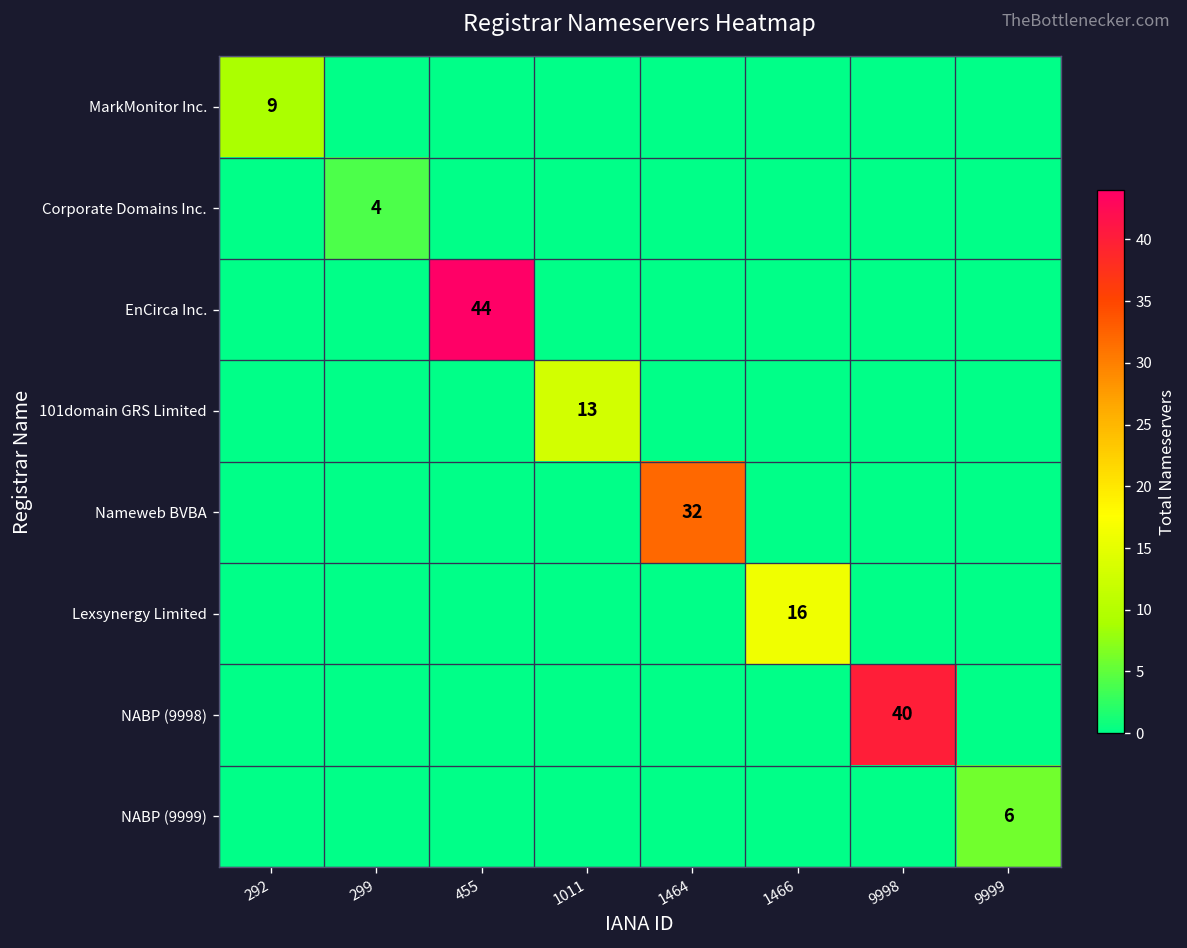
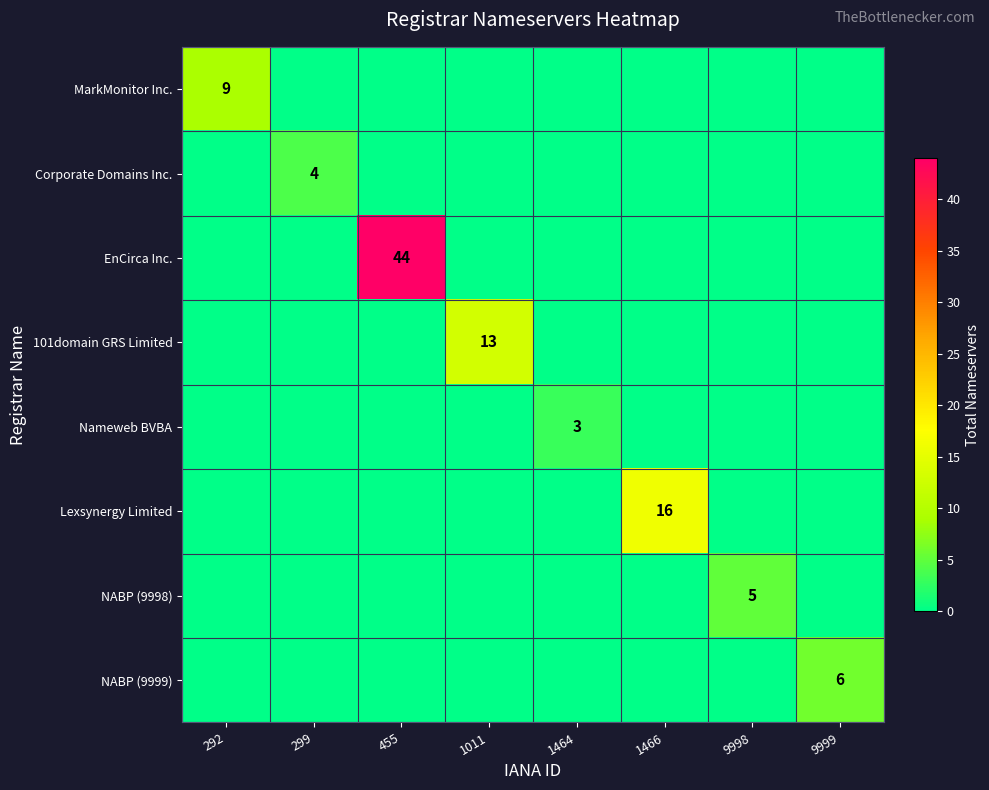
  {
    "MarkMonitor Inc.": {
      "292": 9
    },
    "Corporate Domains Inc.": {
      "299": 4
    },
    "EnCirca Inc.": {
      "455": 44
    },
    "101domain GRS Limited": {
      "1011": 13
    },
    "Nameweb BVBA": {
-     "1464": 32
+     "1464": 3
    },
    "Lexsynergy Limited": {
      "1466": 16
    },
    "NABP (9998)": {
-     "9998": 40
+     "9998": 5
    },
    "NABP (9999)": {
      "9999": 6
    }
  }
